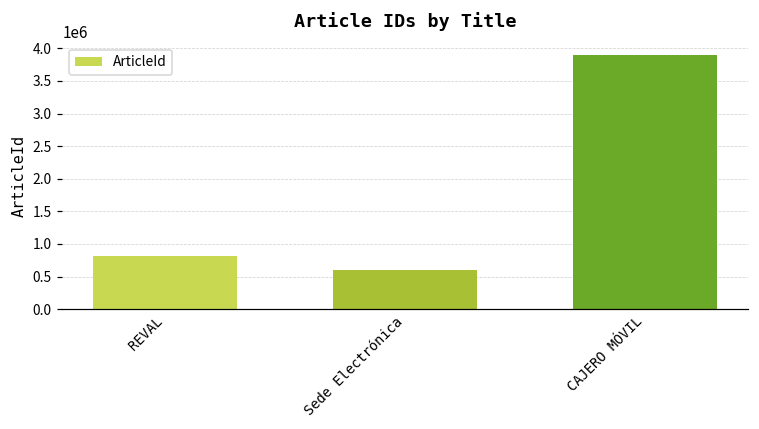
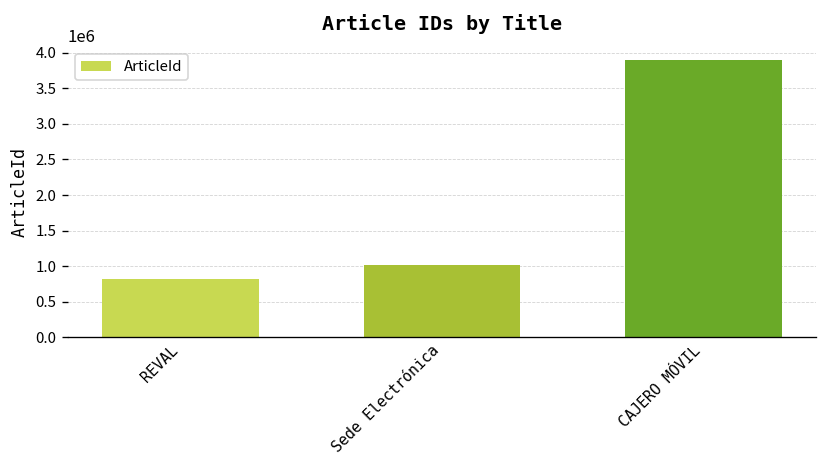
  {
    "REVAL": 800000,
-   "Sede Electrónica": 600000,
+   "Sede Electrónica": 1000000,
    "CAJERO MÓVIL": 3900000
  }
